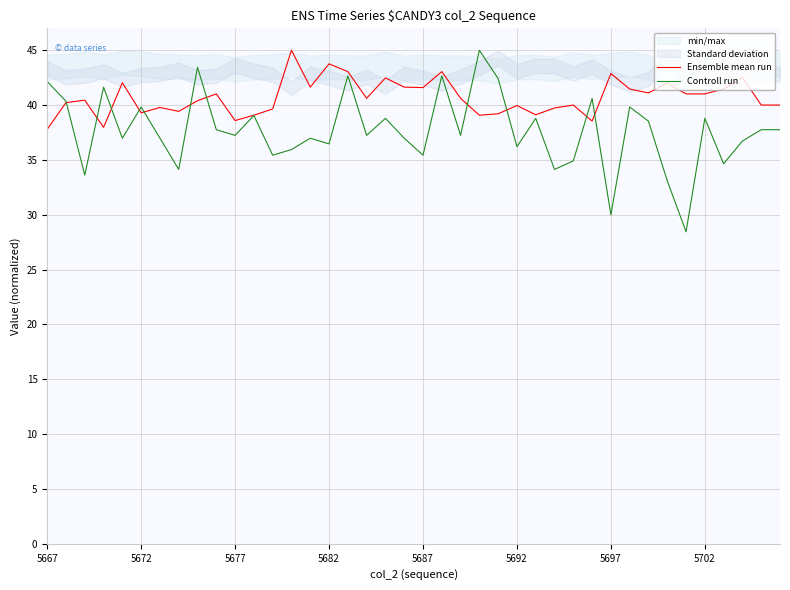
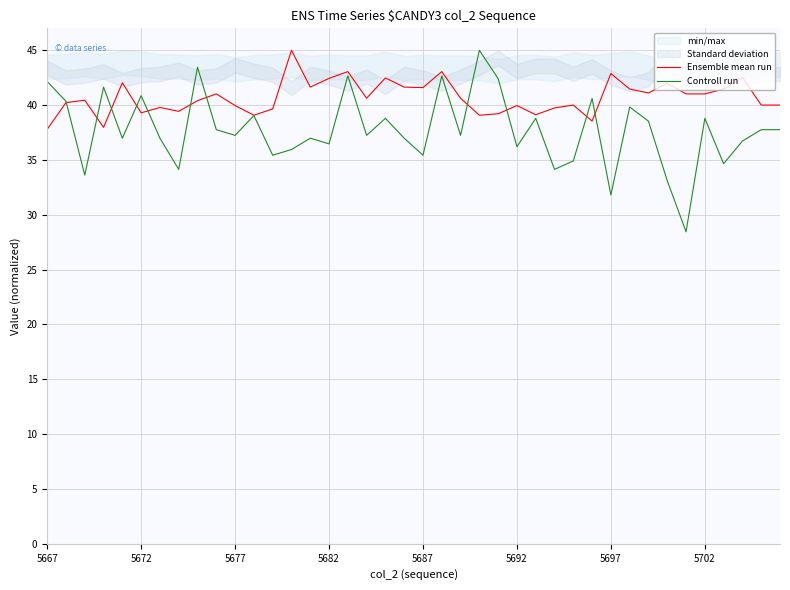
  {
    "Ensemble mean run": {
      "5667": 37.8,
      "5672": 39.3,
-     "5677": 38.6,
-     "5682": 43.8,
+     "5677": 40.0,
+     "5682": 42.4,
      "5687": 41.6,
      "5692": 40.0,
      "5697": 42.9,
      "5702": 41.0
    },
    "Controll run": {
      "5667": 42.2,
-     "5672": 39.8,
+     "5672": 40.9,
      "5677": 37.2,
      "5682": 36.5,
      "5687": 35.4,
      "5692": 36.2,
-     "5697": 30.0,
+     "5697": 31.8,
      "5702": 38.8
    }
  }
